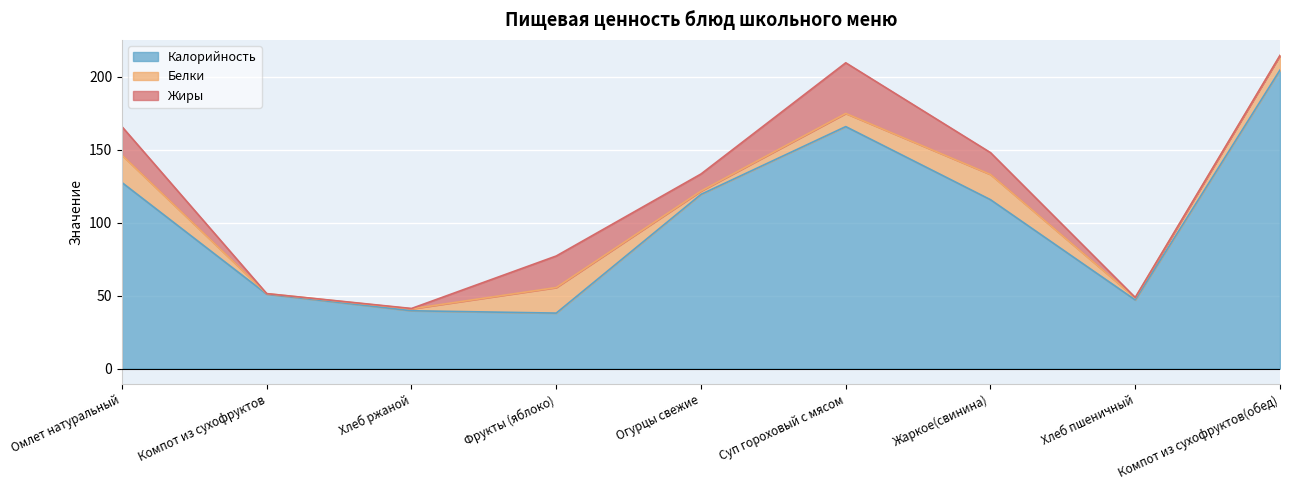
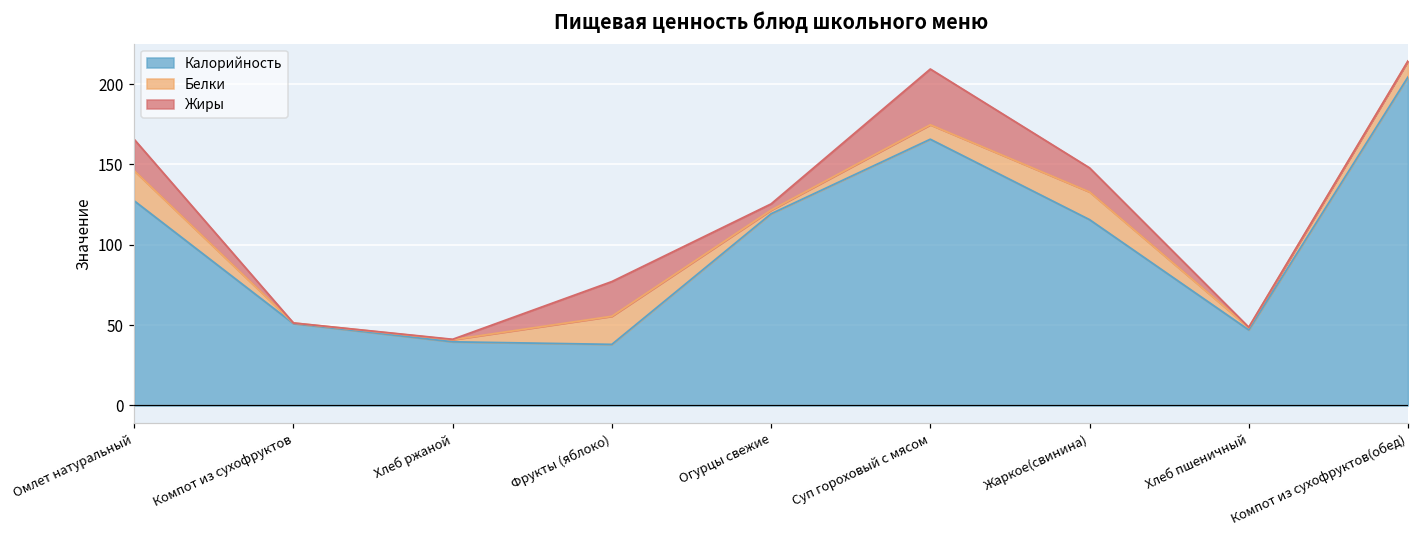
  {
    "Калорийность": {
      "Омлет натуральный": 127,
      "Фрукты (яблоко)": 38,
      "Огурцы свежие": 119,
      "Суп гороховый с мясом": 166,
      "Жаркое(свинина)": 116,
      "Компот из сухофруктов(обед)": 204
    },
    "Белки": {
      "Омлет натуральный": 19,
      "Фрукты (яблоко)": 18,
      "Огурцы свежие": 2,
      "Суп гороховый с мясом": 9,
      "Жаркое(свинина)": 17
    },
    "Жиры": {
      "Омлет натуральный": 20,
      "Фрукты (яблоко)": 22,
-     "Огурцы свежие": 12,
+     "Огурцы свежие": 4,
      "Суп гороховый с мясом": 35,
      "Жаркое(свинина)": 15
    }
  }
